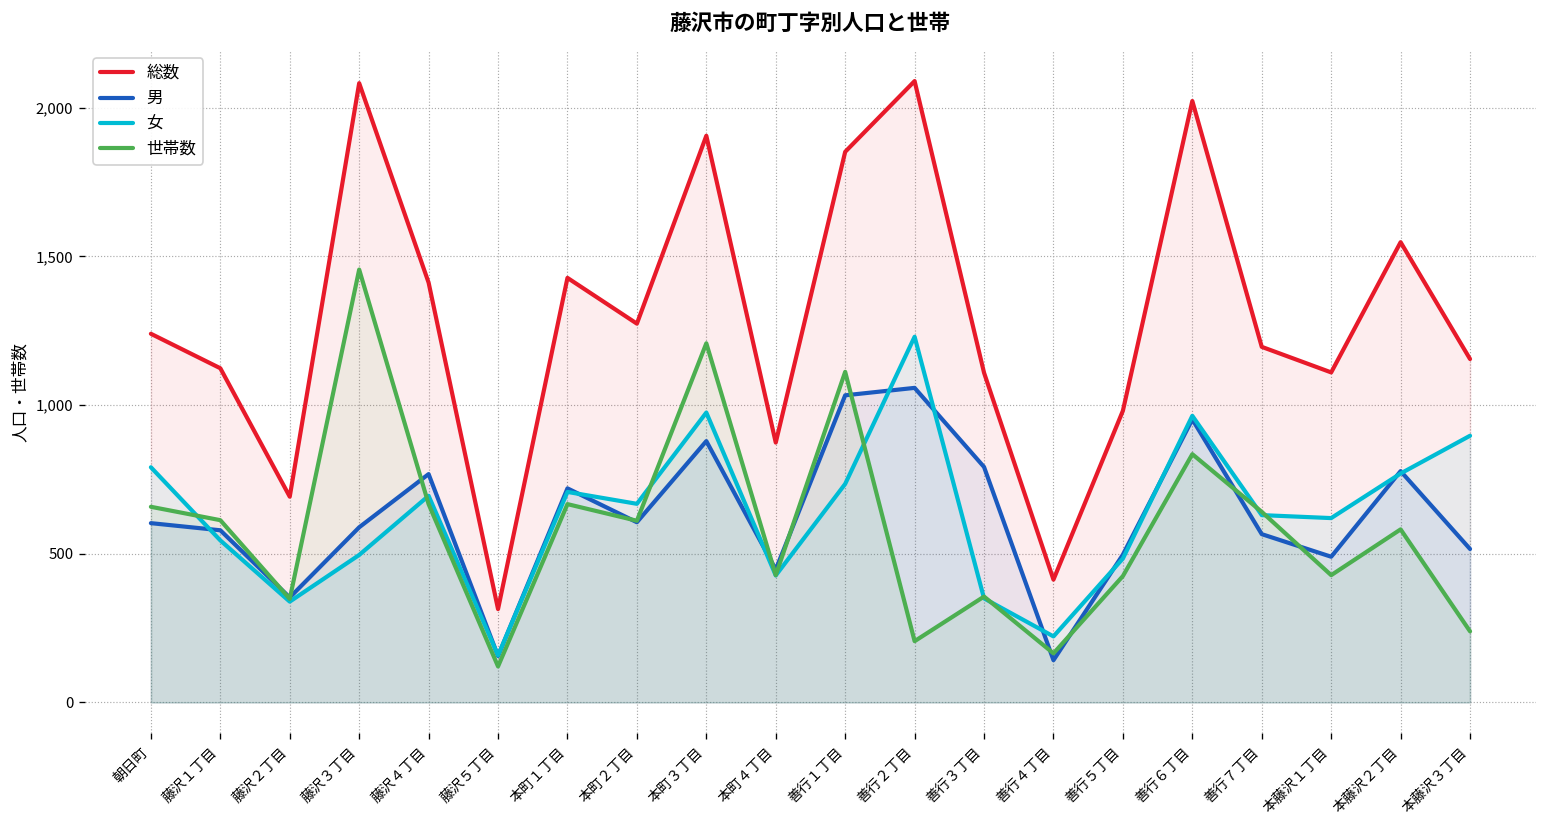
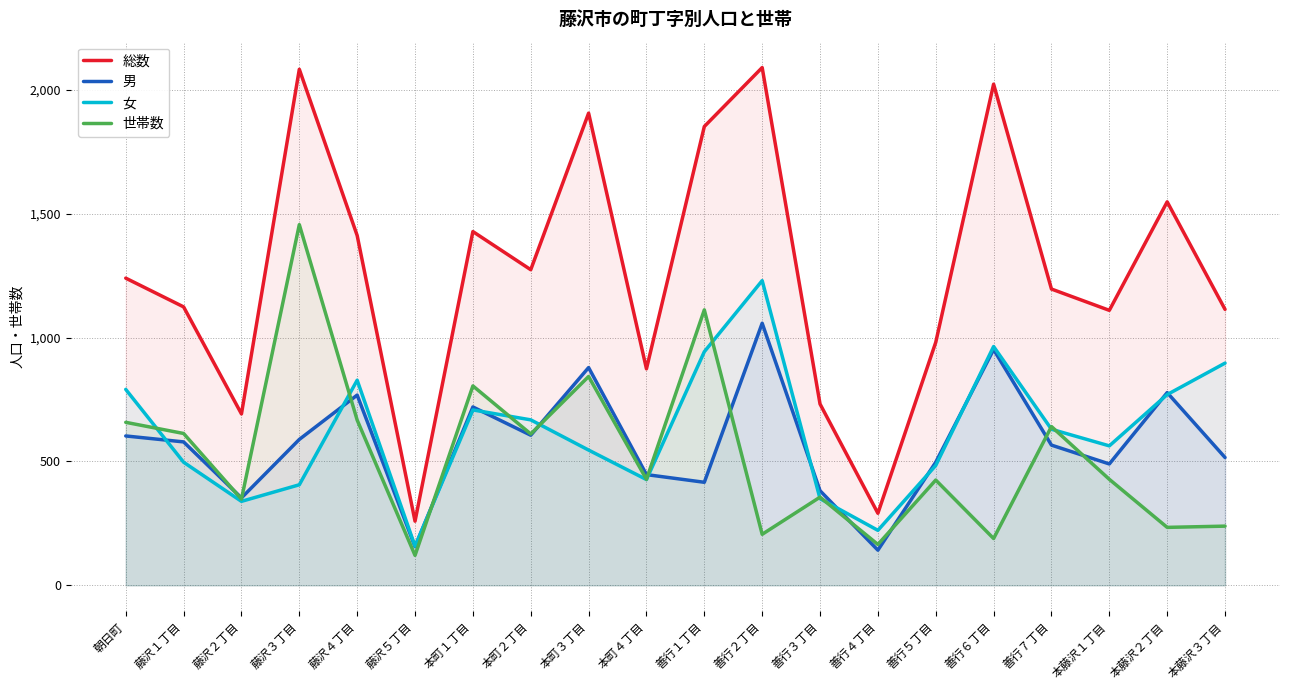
  {
    "総数": {
      "朝日町": "1,240",
      "藤沢１丁目": "1,120",
      "藤沢２丁目": "690",
      "藤沢３丁目": "2,080",
      "藤沢４丁目": "1,410",
-     "藤沢５丁目": "310",
+     "藤沢５丁目": "260",
      "本町１丁目": "1,430",
      "本町２丁目": "1,270",
      "本町３丁目": "1,910",
      "本町４丁目": "870",
      "善行１丁目": "1,850",
      "善行２丁目": "2,090",
-     "善行３丁目": "1,110",
-     "善行４丁目": "410",
+     "善行３丁目": "730",
+     "善行４丁目": "290",
      "善行５丁目": "980",
      "善行６丁目": "2,020",
      "善行７丁目": "1,200",
      "本藤沢１丁目": "1,110",
      "本藤沢２丁目": "1,550",
-     "本藤沢３丁目": "1,160"
+     "本藤沢３丁目": "1,110"
    },
    "男": {
      "朝日町": "600",
      "藤沢１丁目": "580",
      "藤沢３丁目": "590",
      "藤沢４丁目": "770",
      "本町１丁目": "720",
      "本町３丁目": "880",
      "本町４丁目": "450",
-     "善行１丁目": "1,030",
+     "善行１丁目": "420",
      "善行２丁目": "1,060",
-     "善行３丁目": "790",
+     "善行３丁目": "380",
      "善行４丁目": "140",
      "善行５丁目": "500",
      "善行６丁目": "950",
      "善行７丁目": "570",
      "本藤沢１丁目": "490",
      "本藤沢３丁目": "520"
    },
    "女": {
      "朝日町": "790",
-     "藤沢１丁目": "550",
-     "藤沢３丁目": "500",
-     "藤沢４丁目": "700",
+     "藤沢１丁目": "500",
+     "藤沢３丁目": "410",
+     "藤沢４丁目": "830",
      "本町１丁目": "710",
      "本町２丁目": "670",
-     "本町３丁目": "980",
-     "善行１丁目": "740",
+     "本町３丁目": "550",
+     "善行１丁目": "940",
      "善行２丁目": "1,230",
      "善行４丁目": "220",
      "善行５丁目": "480",
      "善行６丁目": "960",
      "善行７丁目": "630",
-     "本藤沢１丁目": "620",
+     "本藤沢１丁目": "560",
      "本藤沢３丁目": "900"
    },
    "世帯数": {
      "朝日町": "660",
      "藤沢１丁目": "610",
      "藤沢３丁目": "1,460",
      "藤沢４丁目": "670",
      "藤沢５丁目": "120",
-     "本町１丁目": "670",
-     "本町３丁目": "1,210",
+     "本町１丁目": "810",
+     "本町３丁目": "840",
      "善行１丁目": "1,110",
      "善行２丁目": "210",
      "善行４丁目": "170",
      "善行５丁目": "430",
-     "善行６丁目": "840",
+     "善行６丁目": "190",
      "善行７丁目": "640",
      "本藤沢１丁目": "430",
-     "本藤沢２丁目": "580",
+     "本藤沢２丁目": "230",
      "本藤沢３丁目": "240"
    }
  }
